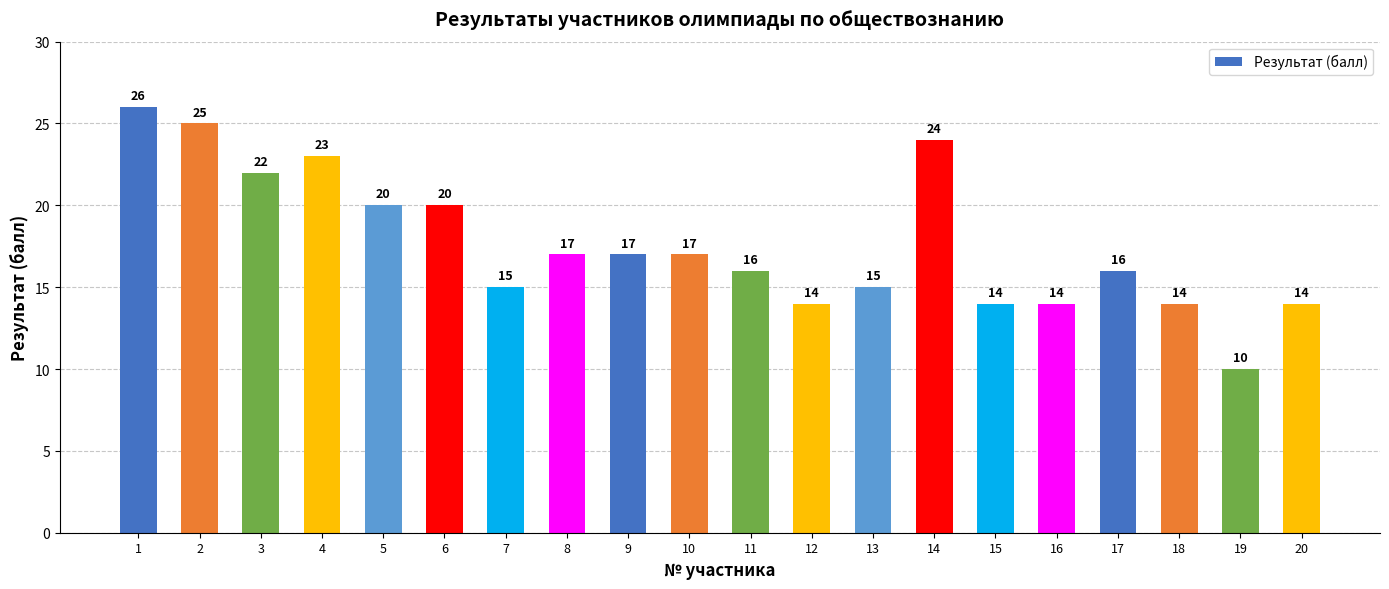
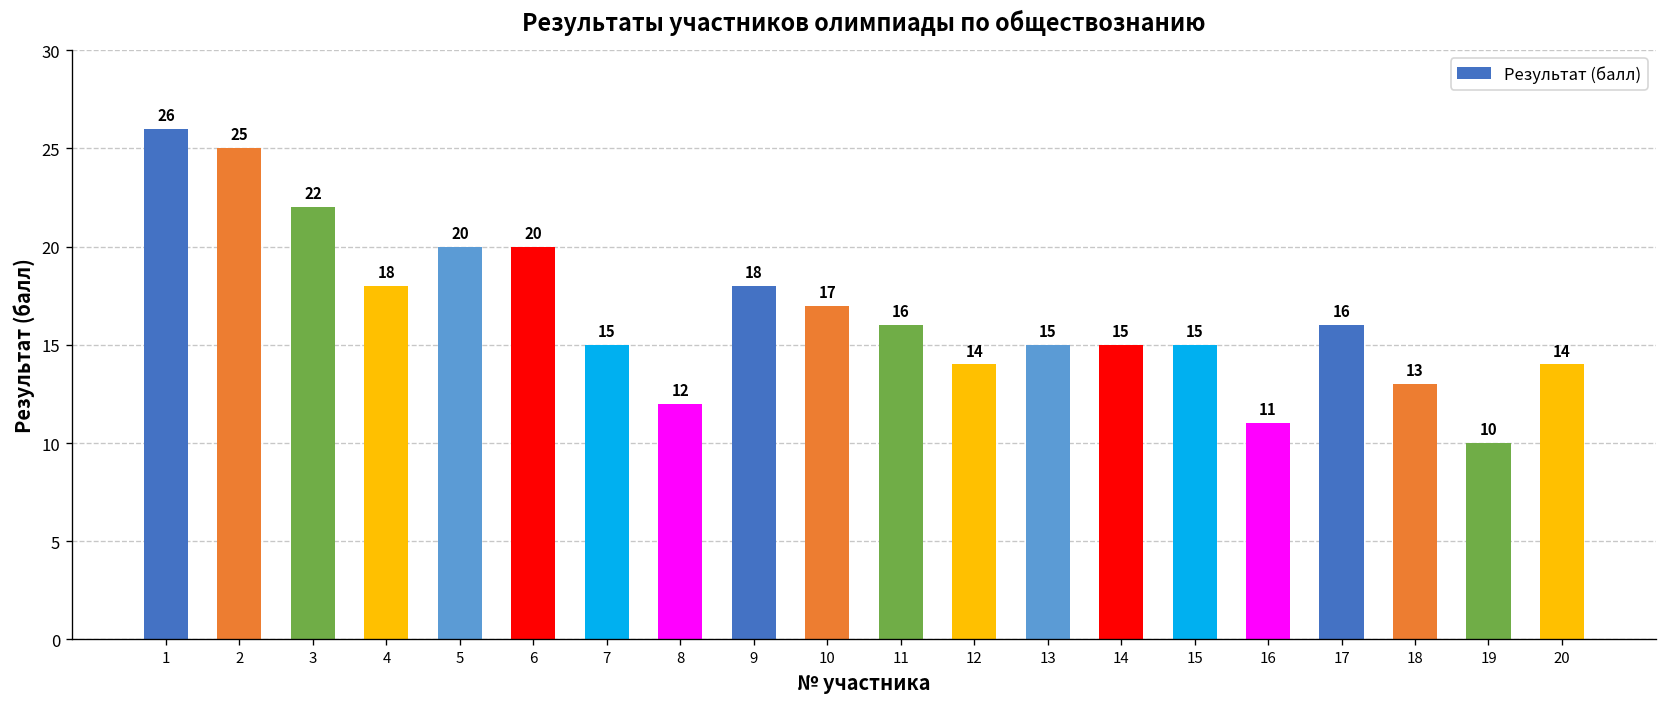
  {
    "1": 26,
    "2": 25,
    "3": 22,
-   "4": 23,
+   "4": 18,
    "5": 20,
    "6": 20,
    "7": 15,
-   "8": 17,
-   "9": 17,
+   "8": 12,
+   "9": 18,
    "10": 17,
    "11": 16,
    "12": 14,
    "13": 15,
-   "14": 24,
-   "15": 14,
-   "16": 14,
+   "14": 15,
+   "15": 15,
+   "16": 11,
    "17": 16,
-   "18": 14,
+   "18": 13,
    "19": 10,
    "20": 14
  }
